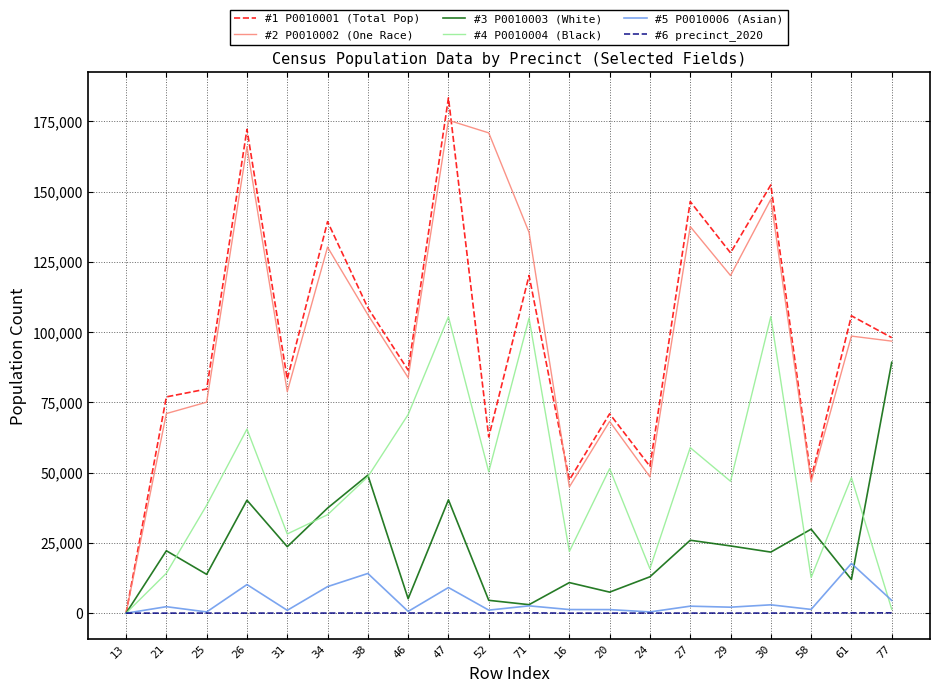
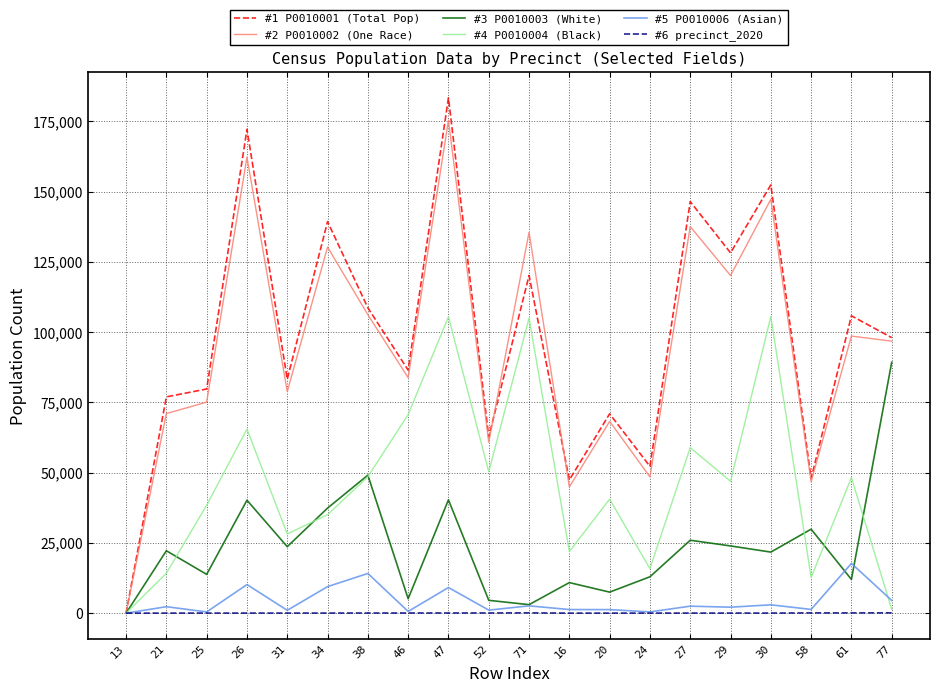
  {
    "#1 P0010001 (Total Pop)": {
      "21": "77,000",
      "25": "80,000",
      "26": "172,000",
      "31": "83,000",
      "34": "139,000",
      "38": "109,000",
      "46": "86,000",
      "47": "183,000",
      "52": "63,000",
      "71": "120,000",
      "16": "47,000",
      "20": "71,000",
      "24": "52,000",
      "27": "146,000",
      "29": "128,000",
      "30": "152,000",
      "58": "48,000",
      "61": "106,000",
      "77": "98,000"
    },
    "#2 P0010002 (One Race)": {
      "21": "71,000",
      "25": "75,000",
-     "26": "166,000",
+     "26": "162,000",
      "31": "79,000",
      "34": "130,000",
      "38": "106,000",
      "46": "84,000",
      "47": "175,000",
-     "52": "171,000",
+     "52": "61,000",
      "71": "135,000",
      "16": "45,000",
      "20": "68,000",
      "24": "49,000",
      "27": "138,000",
      "29": "120,000",
      "30": "147,000",
      "58": "47,000",
      "61": "99,000",
      "77": "97,000"
    },
    "#3 P0010003 (White)": {
      "21": "22,000",
      "25": "14,000",
      "26": "40,000",
      "31": "24,000",
      "34": "37,000",
      "46": "5,000",
      "47": "40,000",
      "52": "5,000",
      "16": "11,000",
      "20": "7,000",
      "24": "13,000",
      "27": "26,000",
      "29": "24,000",
      "30": "22,000",
      "58": "30,000",
      "61": "12,000",
      "77": "89,000"
    },
    "#4 P0010004 (Black)": {
      "21": "14,000",
      "25": "38,000",
      "26": "65,000",
      "31": "28,000",
      "34": "35,000",
      "46": "71,000",
      "47": "105,000",
      "52": "50,000",
      "71": "105,000",
      "16": "22,000",
-     "20": "51,000",
+     "20": "41,000",
      "24": "16,000",
      "27": "59,000",
      "29": "47,000",
      "30": "106,000",
      "58": "13,000",
      "61": "48,000",
      "77": "1,000"
    },
    "#5 P0010006 (Asian)": {
      "21": "2,000",
      "26": "10,000",
      "31": "1,000",
      "34": "9,000",
      "38": "14,000",
      "47": "9,000",
      "52": "1,000",
      "16": "1,000",
      "20": "1,000",
      "27": "3,000",
      "29": "2,000",
      "30": "3,000",
      "58": "1,000",
      "61": "18,000",
      "77": "5,000"
    },
    "#6 precinct_2020": {
      "21": "0",
      "26": "0",
      "31": "0",
      "34": "0",
      "38": "0",
      "47": "0",
      "52": "0",
      "71": "0",
      "16": "0",
      "20": "0",
      "27": "0",
      "29": "0",
      "30": "0",
      "58": "0",
      "61": "0",
      "77": "0"
    }
  }
